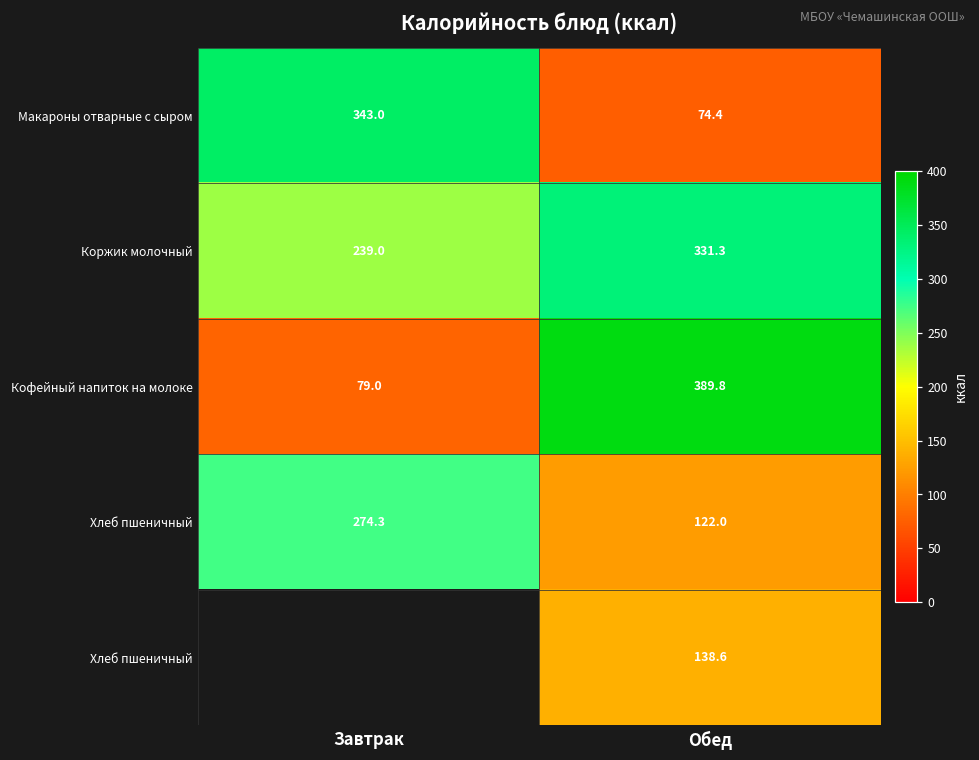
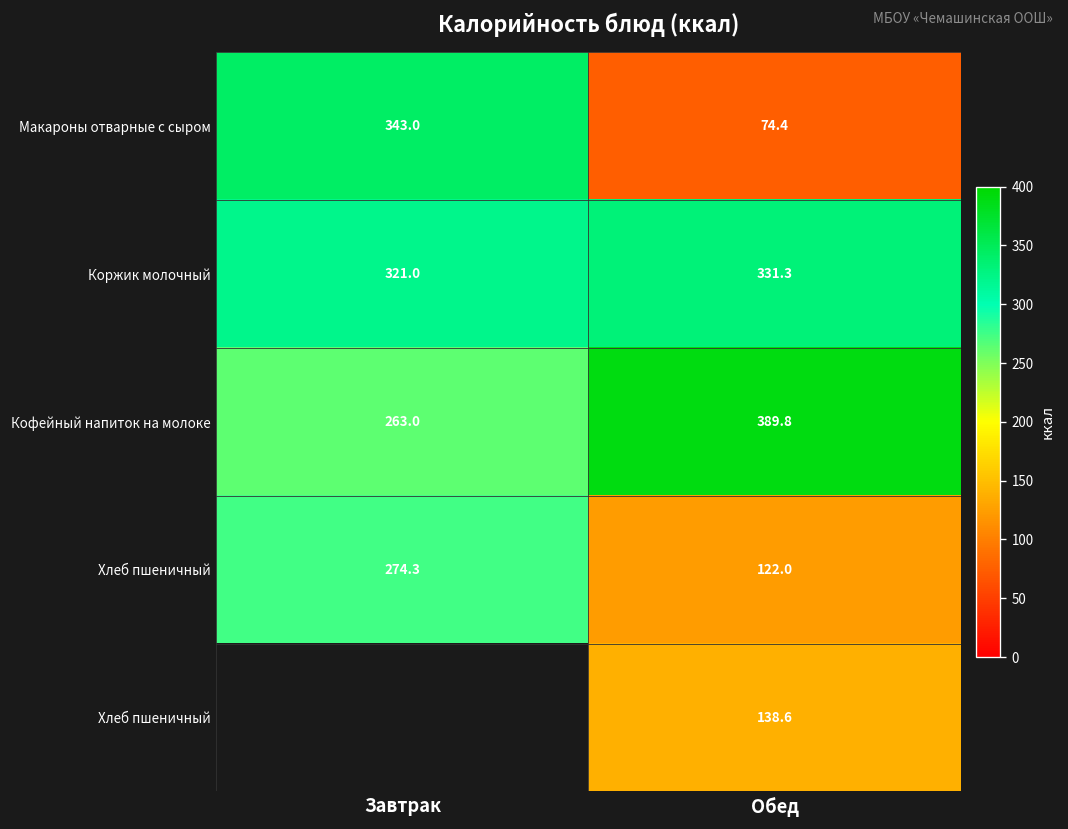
  {
    "Макароны отварные с сыром": {
      "Завтрак": 343.0,
      "Обед": 74.4
    },
    "Коржик молочный": {
-     "Завтрак": 239.0,
+     "Завтрак": 321.0,
      "Обед": 331.3
    },
    "Кофейный напиток на молоке": {
-     "Завтрак": 79.0,
+     "Завтрак": 263.0,
      "Обед": 389.8
    },
    "Хлеб пшеничный": {
      "Завтрак": 274.3
    }
  }
